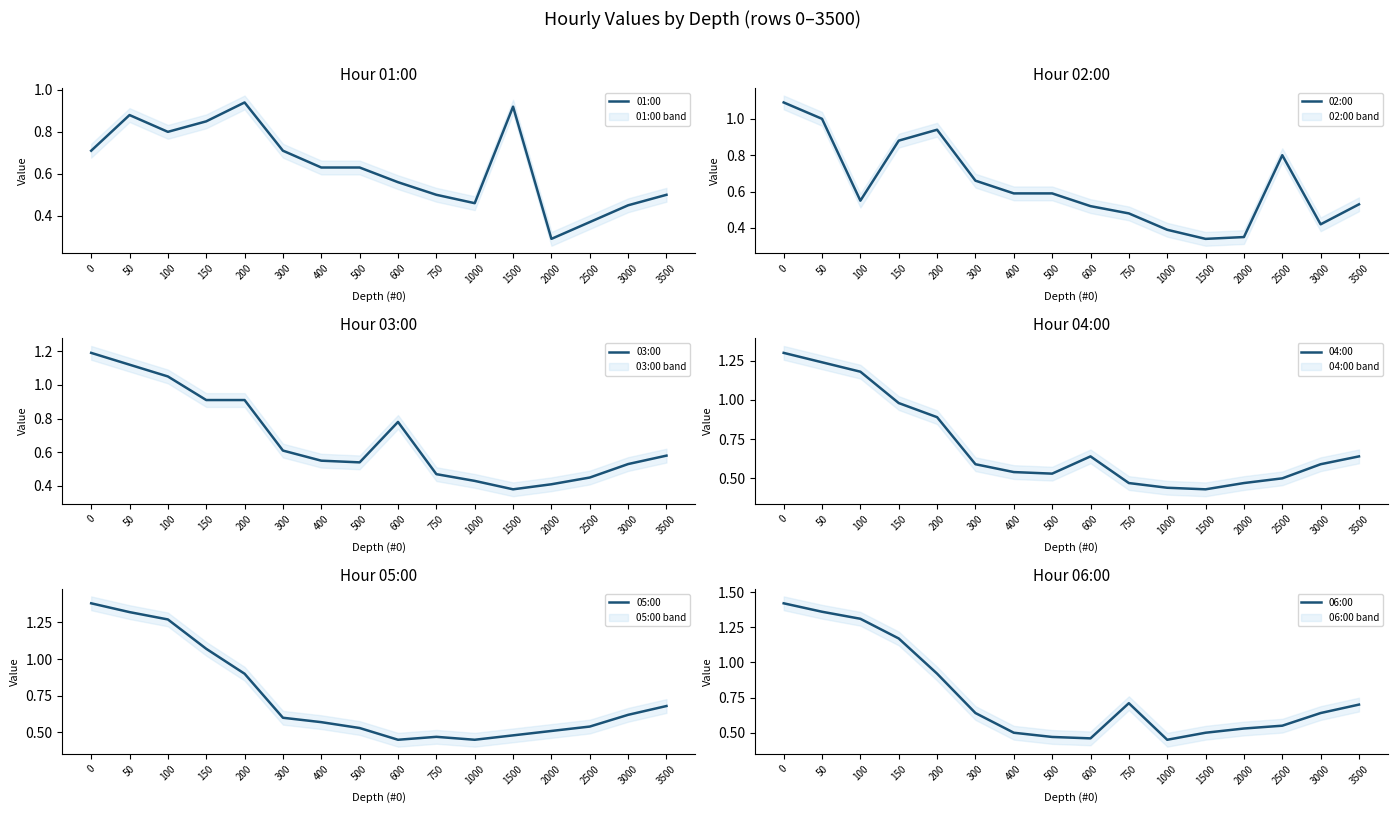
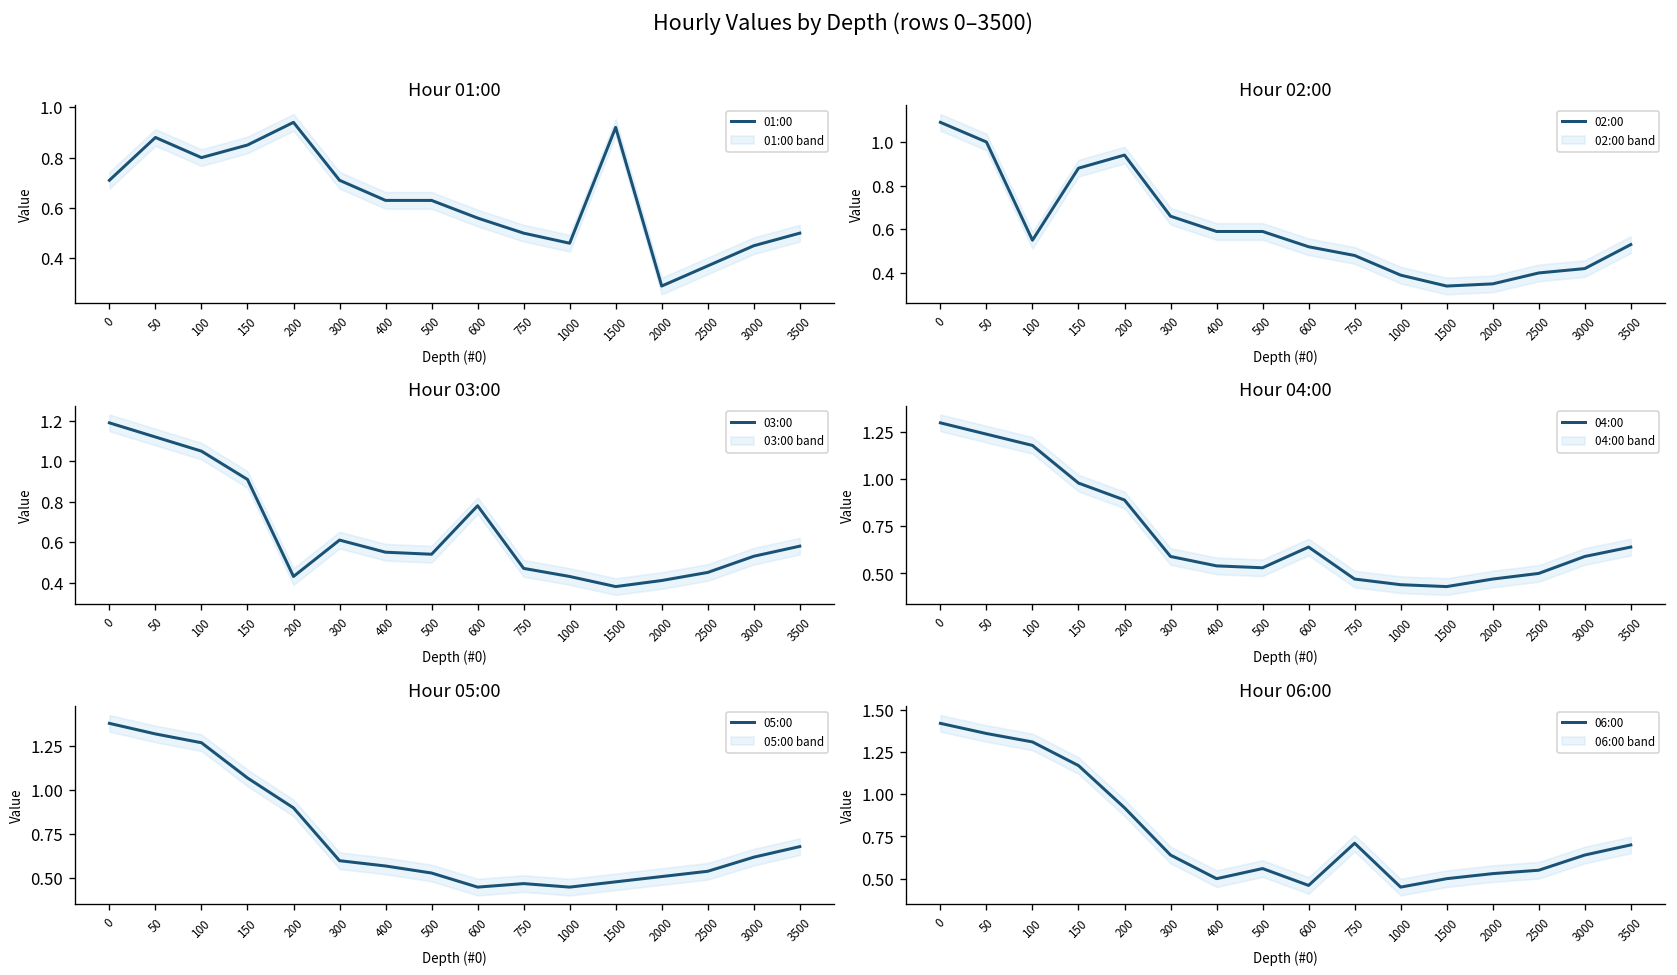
  {
    "Hour 01:00": {
      "01:00": {
        "0": 0.71,
        "50": 0.88,
        "100": 0.80,
        "150": 0.85,
        "200": 0.94,
        "300": 0.71,
        "400": 0.63,
        "500": 0.63,
        "600": 0.56,
        "750": 0.50,
        "1000": 0.46,
        "1500": 0.92,
        "2000": 0.29,
        "2500": 0.37,
        "3000": 0.45,
        "3500": 0.50
      }
    },
    "Hour 02:00": {
      "02:00": {
        "0": 1.1,
        "50": 1.0,
        "100": 0.55,
        "150": 0.88,
        "200": 0.94,
        "300": 0.66,
        "400": 0.6,
        "500": 0.6,
        "600": 0.52,
        "750": 0.48,
        "1000": 0.4,
        "1500": 0.34,
        "2000": 0.35,
-       "2500": 0.8,
+       "2500": 0.4,
        "3000": 0.42,
        "3500": 0.53
      }
    },
    "Hour 03:00": {
      "03:00": {
        "0": 1.19,
        "50": 1.12,
        "100": 1.05,
        "150": 0.91,
-       "200": 0.91,
+       "200": 0.43,
        "300": 0.61,
        "400": 0.55,
        "500": 0.54,
        "600": 0.78,
        "750": 0.47,
        "1000": 0.43,
        "1500": 0.38,
        "2000": 0.41,
        "2500": 0.45,
        "3000": 0.53,
        "3500": 0.58
      }
    },
    "Hour 04:00": {
      "04:00": {
        "0": 1.30,
        "50": 1.24,
        "100": 1.18,
        "150": 0.98,
        "200": 0.89,
        "300": 0.59,
        "400": 0.54,
        "500": 0.53,
        "600": 0.64,
        "750": 0.47,
        "1000": 0.44,
        "1500": 0.43,
        "2000": 0.47,
        "2500": 0.50,
        "3000": 0.59,
        "3500": 0.64
      }
    },
    "Hour 05:00": {
      "05:00": {
        "0": 1.38,
        "50": 1.32,
        "100": 1.27,
        "150": 1.07,
        "200": 0.90,
        "300": 0.60,
        "400": 0.57,
        "500": 0.53,
        "600": 0.45,
        "750": 0.47,
        "1000": 0.45,
        "1500": 0.48,
        "2000": 0.51,
        "2500": 0.54,
        "3000": 0.62,
        "3500": 0.68
      }
    },
    "Hour 06:00": {
      "06:00": {
        "0": 1.42,
        "50": 1.36,
        "100": 1.31,
        "150": 1.17,
        "200": 0.92,
        "300": 0.64,
        "400": 0.50,
-       "500": 0.47,
+       "500": 0.56,
        "600": 0.46,
        "750": 0.71,
        "1000": 0.45,
        "1500": 0.50,
        "2000": 0.53,
        "2500": 0.55,
        "3000": 0.64,
        "3500": 0.70
      }
    }
  }
